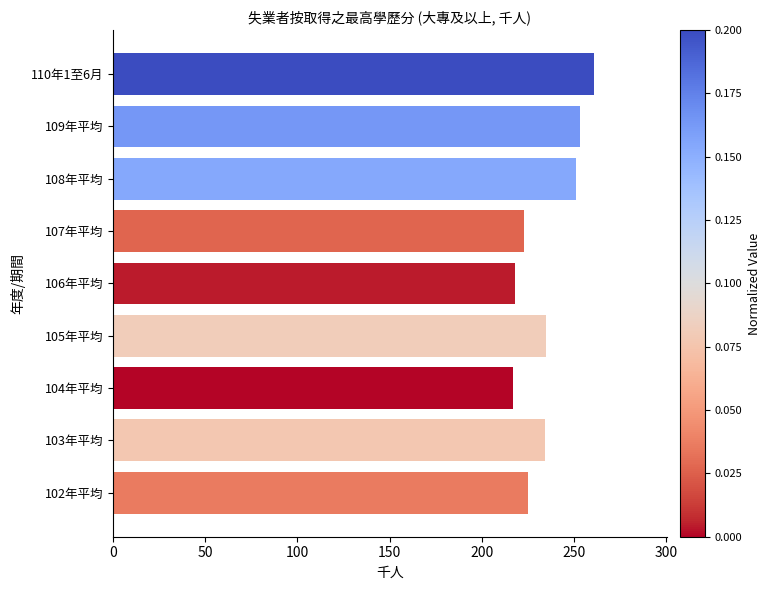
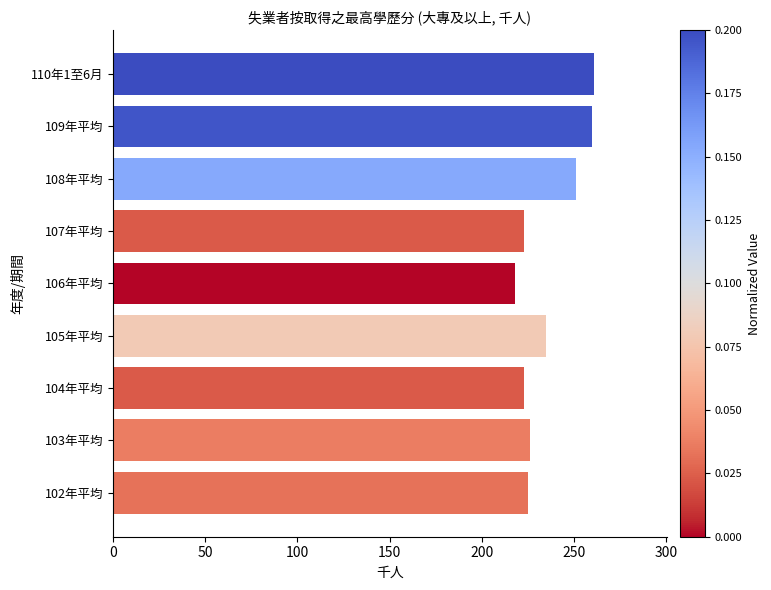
  {
    "110年1至6月": 261,
-   "109年平均": 253,
+   "109年平均": 260,
    "108年平均": 251,
    "107年平均": 223,
    "106年平均": 218,
    "105年平均": 235,
-   "104年平均": 217,
-   "103年平均": 234,
+   "104年平均": 223,
+   "103年平均": 226,
    "102年平均": 225
  }
